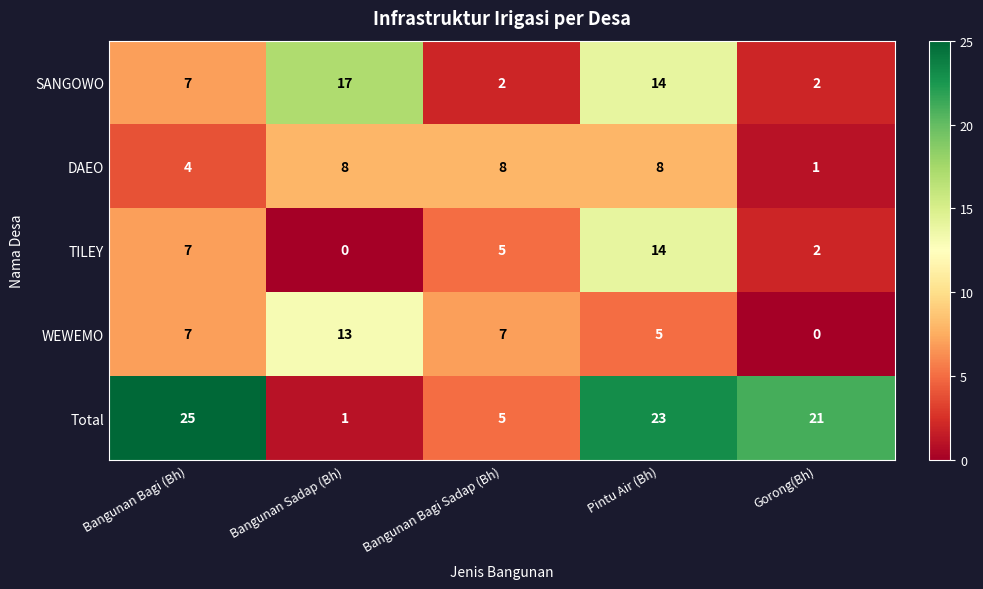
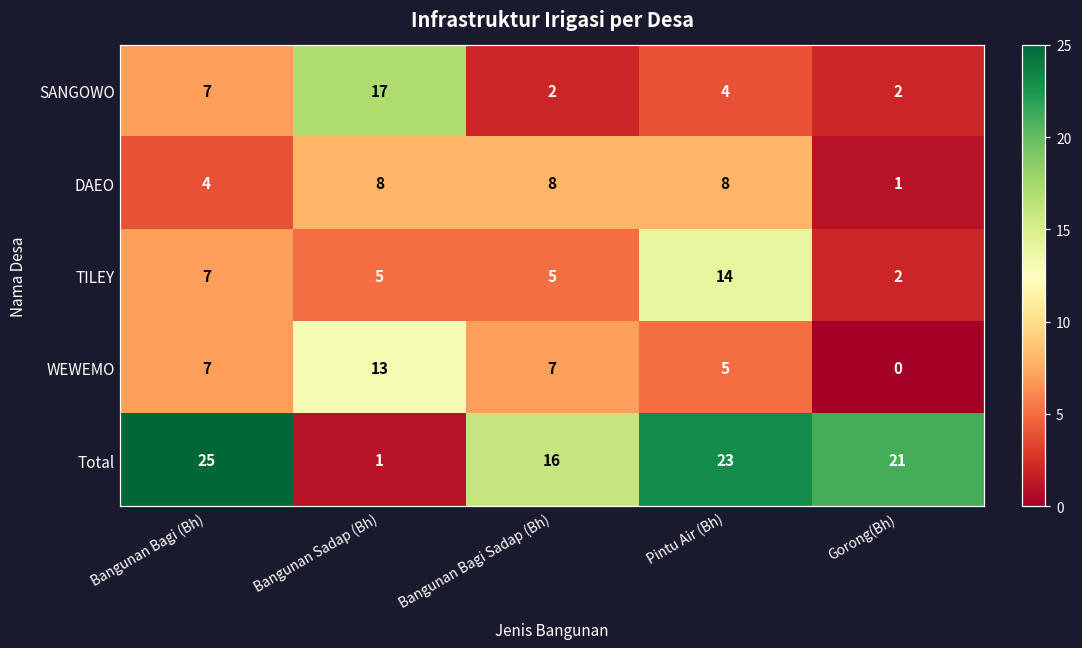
  {
    "SANGOWO": {
      "Bangunan Bagi (Bh)": 7,
      "Bangunan Sadap (Bh)": 17,
      "Bangunan Bagi Sadap (Bh)": 2,
-     "Pintu Air (Bh)": 14,
+     "Pintu Air (Bh)": 4,
      "Gorong(Bh)": 2
    },
    "DAEO": {
      "Bangunan Bagi (Bh)": 4,
      "Bangunan Sadap (Bh)": 8,
      "Bangunan Bagi Sadap (Bh)": 8,
      "Pintu Air (Bh)": 8,
      "Gorong(Bh)": 1
    },
    "TILEY": {
      "Bangunan Bagi (Bh)": 7,
-     "Bangunan Sadap (Bh)": 0,
+     "Bangunan Sadap (Bh)": 5,
      "Bangunan Bagi Sadap (Bh)": 5,
      "Pintu Air (Bh)": 14,
      "Gorong(Bh)": 2
    },
    "WEWEMO": {
      "Bangunan Bagi (Bh)": 7,
      "Bangunan Sadap (Bh)": 13,
      "Bangunan Bagi Sadap (Bh)": 7,
      "Pintu Air (Bh)": 5,
      "Gorong(Bh)": 0
    },
    "Total": {
      "Bangunan Bagi (Bh)": 25,
      "Bangunan Sadap (Bh)": 1,
-     "Bangunan Bagi Sadap (Bh)": 5,
+     "Bangunan Bagi Sadap (Bh)": 16,
      "Pintu Air (Bh)": 23,
      "Gorong(Bh)": 21
    }
  }
